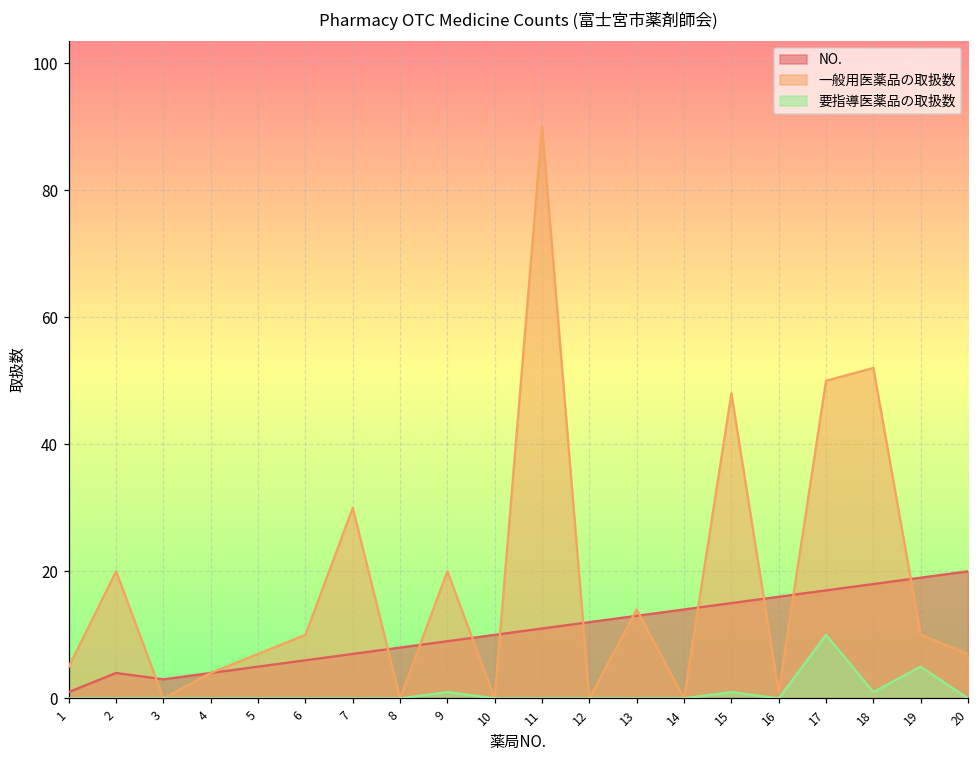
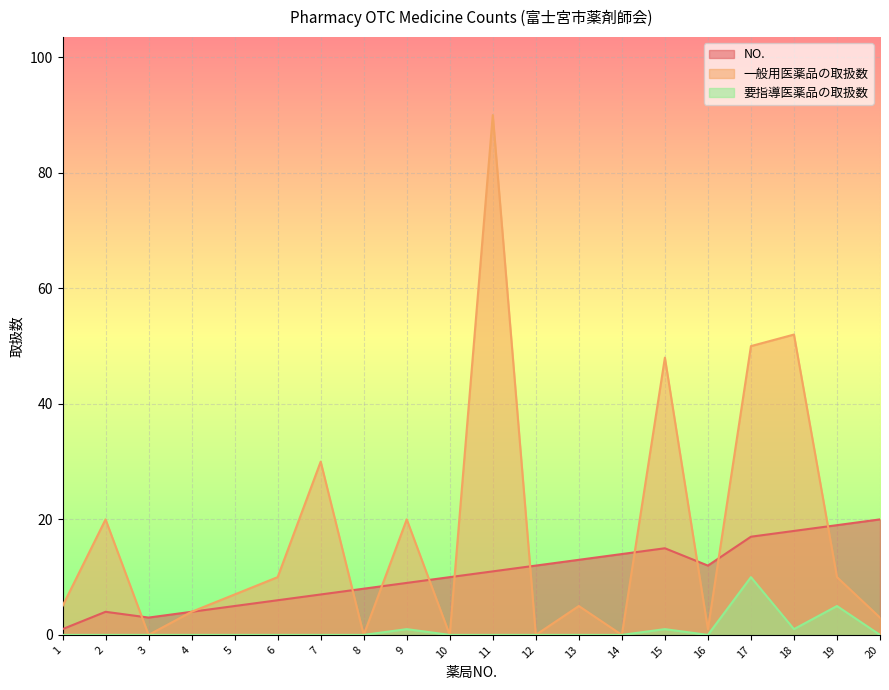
  {
    "NO.": {
      "1": 1,
      "2": 4,
      "3": 3,
      "5": 5,
      "6": 6,
      "7": 7,
      "8": 8,
      "9": 9,
      "10": 10,
      "11": 11,
      "12": 12,
      "13": 13,
      "14": 14,
      "15": 15,
-     "16": 16,
+     "16": 12,
      "17": 17,
      "18": 18,
      "19": 19,
      "20": 20
    },
    "一般用医薬品の取扱数": {
      "1": 5,
      "2": 20,
      "5": 7,
      "6": 10,
      "7": 30,
      "9": 20,
      "11": 90,
-     "13": 14,
+     "13": 5,
      "15": 48,
      "16": 1,
      "17": 50,
      "18": 52,
      "19": 10,
-     "20": 7
+     "20": 3
    },
    "要指導医薬品の取扱数": {
      "1": 0,
      "2": 0,
      "4": 0,
      "5": 0,
      "6": 0,
      "7": 0,
      "9": 1,
      "11": 0,
      "13": 0,
      "15": 1,
      "16": 0,
      "17": 10,
      "18": 1,
      "19": 5,
      "20": 0
    }
  }
